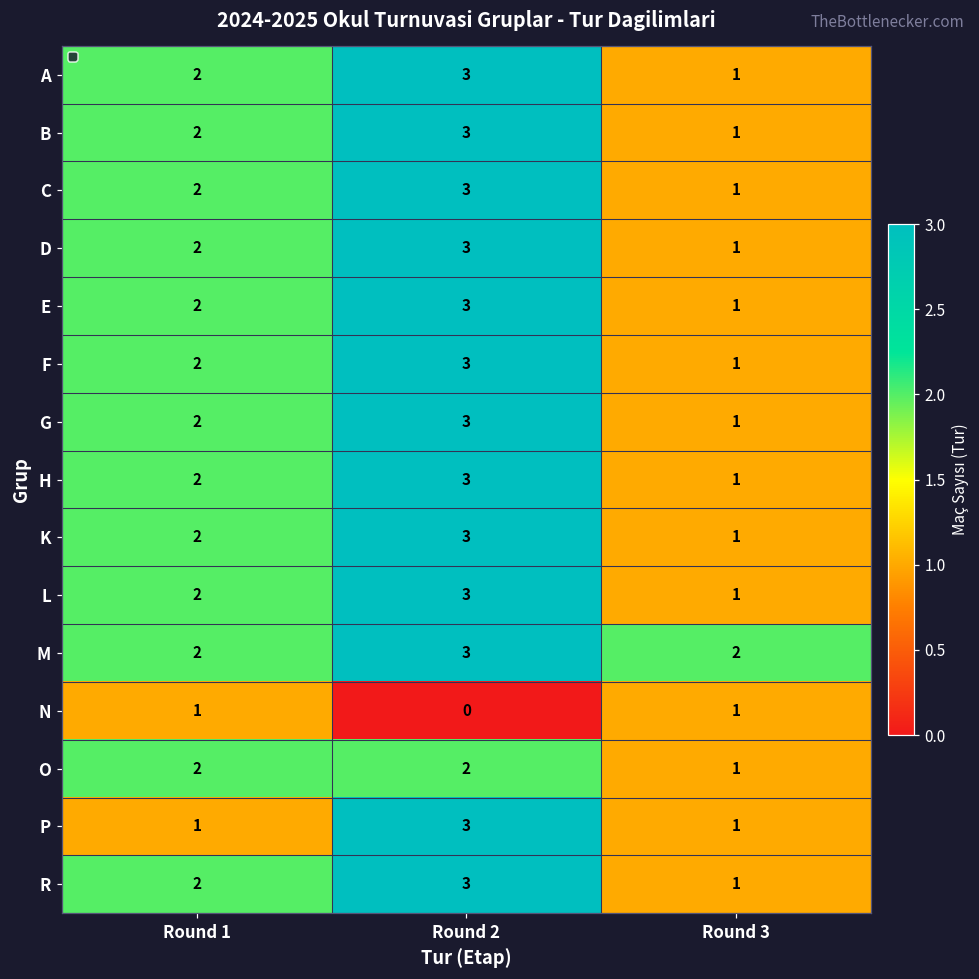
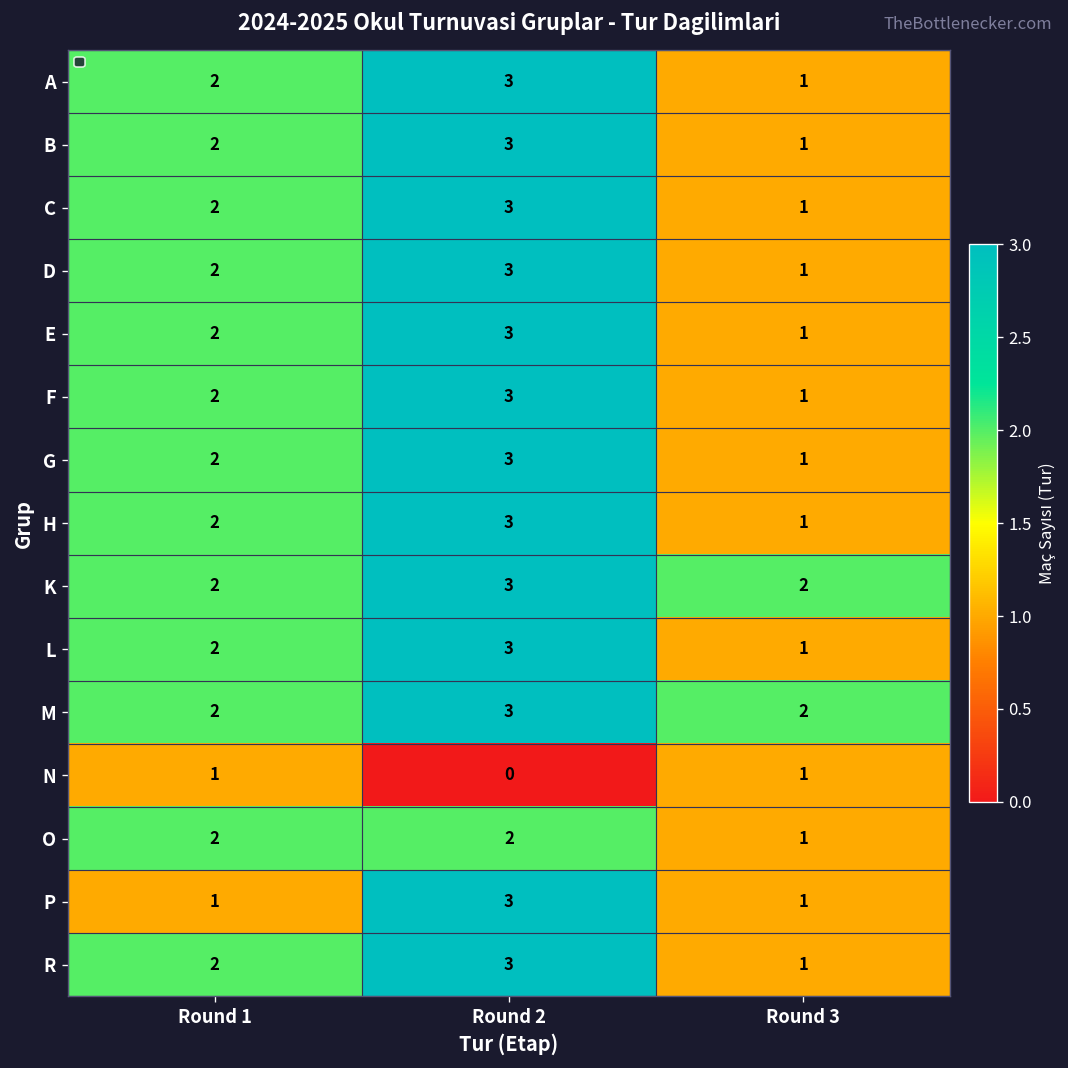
  {
    "A": {
      "Round 1": 2,
      "Round 2": 3,
      "Round 3": 1
    },
    "B": {
      "Round 1": 2,
      "Round 2": 3,
      "Round 3": 1
    },
    "C": {
      "Round 1": 2,
      "Round 2": 3,
      "Round 3": 1
    },
    "D": {
      "Round 1": 2,
      "Round 2": 3,
      "Round 3": 1
    },
    "E": {
      "Round 1": 2,
      "Round 2": 3,
      "Round 3": 1
    },
    "F": {
      "Round 1": 2,
      "Round 2": 3,
      "Round 3": 1
    },
    "G": {
      "Round 1": 2,
      "Round 2": 3,
      "Round 3": 1
    },
    "H": {
      "Round 1": 2,
      "Round 2": 3,
      "Round 3": 1
    },
    "K": {
      "Round 1": 2,
      "Round 2": 3,
-     "Round 3": 1
+     "Round 3": 2
    },
    "L": {
      "Round 1": 2,
      "Round 2": 3,
      "Round 3": 1
    },
    "M": {
      "Round 1": 2,
      "Round 2": 3,
      "Round 3": 2
    },
    "N": {
      "Round 1": 1,
      "Round 2": 0,
      "Round 3": 1
    },
    "O": {
      "Round 1": 2,
      "Round 2": 2,
      "Round 3": 1
    },
    "P": {
      "Round 1": 1,
      "Round 2": 3,
      "Round 3": 1
    },
    "R": {
      "Round 1": 2,
      "Round 2": 3,
      "Round 3": 1
    }
  }
